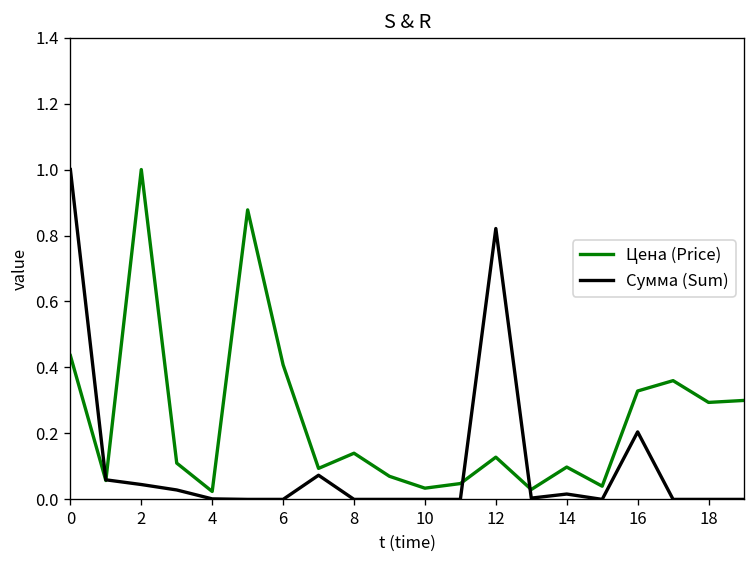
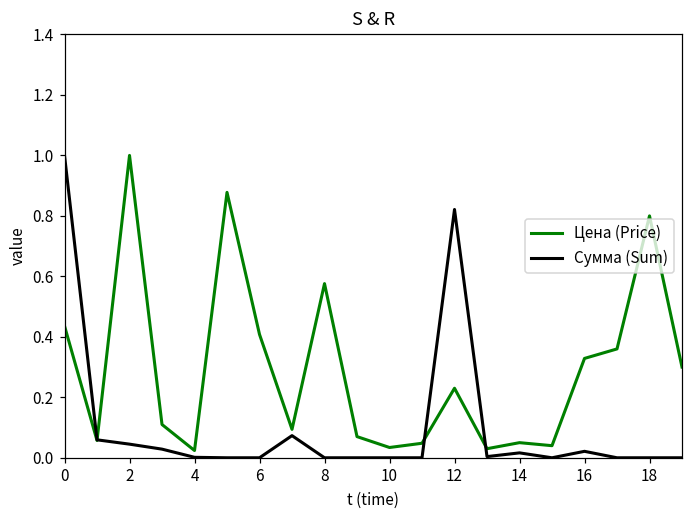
  {
    "Цена (Price)": {
      "0": 0.44,
      "2": 1.00,
      "4": 0.02,
      "6": 0.41,
-     "8": 0.14,
+     "8": 0.58,
      "10": 0.03,
-     "12": 0.13,
-     "14": 0.10,
+     "12": 0.23,
+     "14": 0.05,
      "16": 0.33,
-     "18": 0.29
+     "18": 0.80
    },
    "Сумма (Sum)": {
      "0": 1.00,
      "2": 0.05,
      "4": 0.00,
      "6": 0.00,
      "8": 0.00,
      "10": 0.00,
      "12": 0.82,
      "14": 0.02,
-     "16": 0.20,
+     "16": 0.02,
      "18": 0.00
    }
  }
